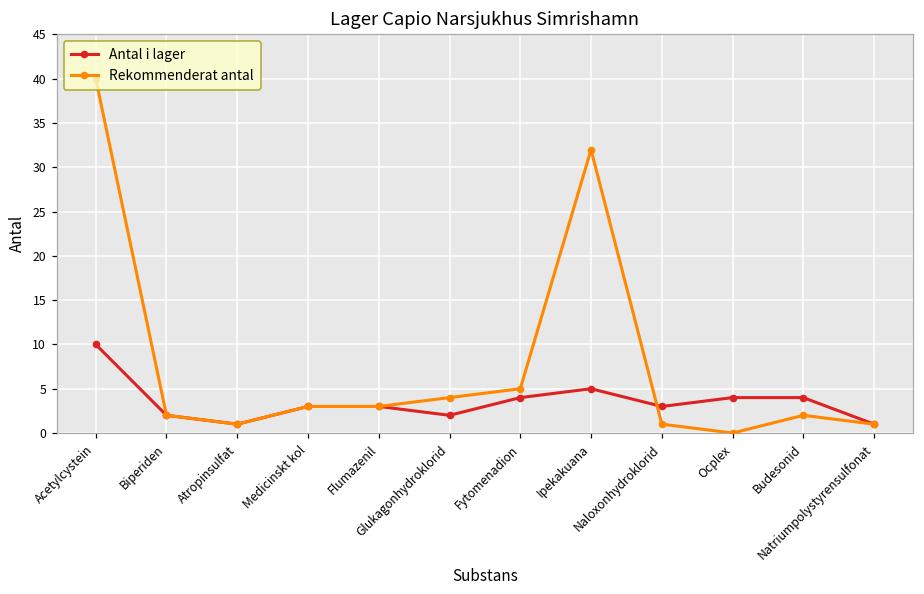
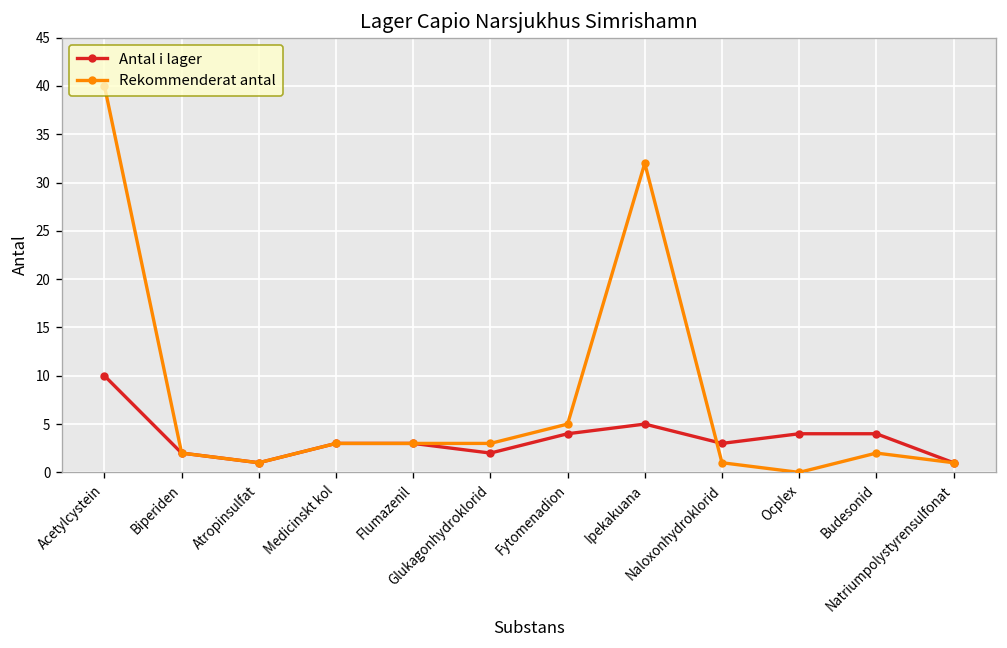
  {
    "Antal i lager": {
      "Acetylcystein": 10,
      "Glukagonhydroklorid": 2,
      "Fytomenadion": 4,
      "Ipekakuana": 5,
      "Naloxonhydroklorid": 3,
      "Ocplex": 4,
      "Budesonid": 4
    },
    "Rekommenderat antal": {
-     "Glukagonhydroklorid": 4,
+     "Glukagonhydroklorid": 3,
      "Fytomenadion": 5,
      "Ipekakuana": 32,
      "Naloxonhydroklorid": 1,
      "Ocplex": 0,
      "Budesonid": 2
    }
  }
